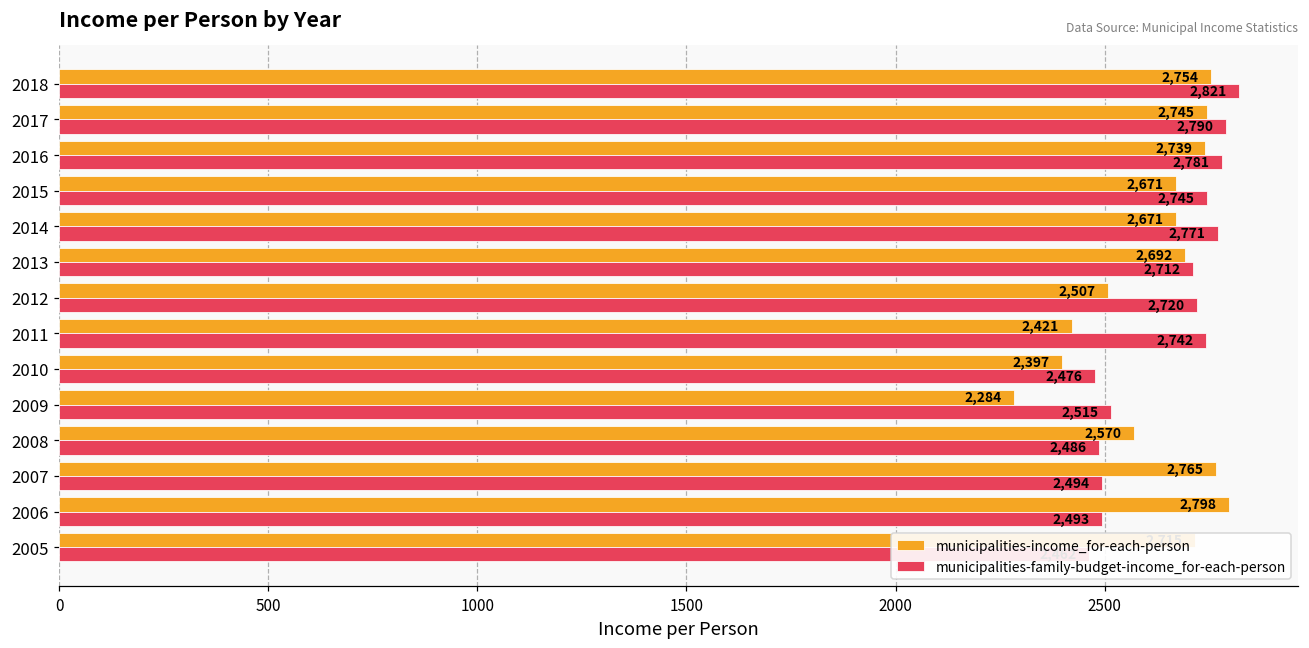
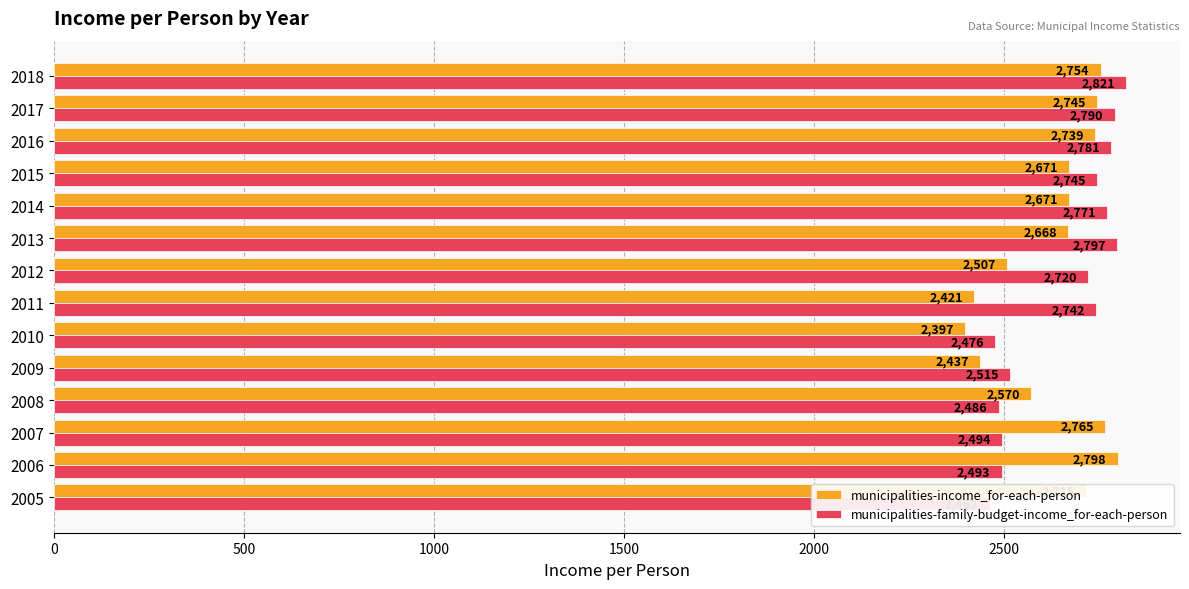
  {
    "municipalities-income_for-each-person": {
      "2018": "2,754",
      "2017": "2,745",
      "2016": "2,739",
      "2015": "2,671",
      "2014": "2,671",
-     "2013": "2,692",
+     "2013": "2,668",
      "2012": "2,507",
      "2011": "2,421",
      "2010": "2,397",
-     "2009": "2,284",
+     "2009": "2,437",
      "2008": "2,570",
      "2007": "2,765",
      "2006": "2,798"
    },
    "municipalities-family-budget-income_for-each-person": {
      "2018": "2,821",
      "2017": "2,790",
      "2016": "2,781",
      "2015": "2,745",
      "2014": "2,771",
-     "2013": "2,712",
+     "2013": "2,797",
      "2012": "2,720",
      "2011": "2,742",
      "2010": "2,476",
      "2009": "2,515",
      "2008": "2,486",
      "2007": "2,494",
      "2006": "2,493"
    }
  }
